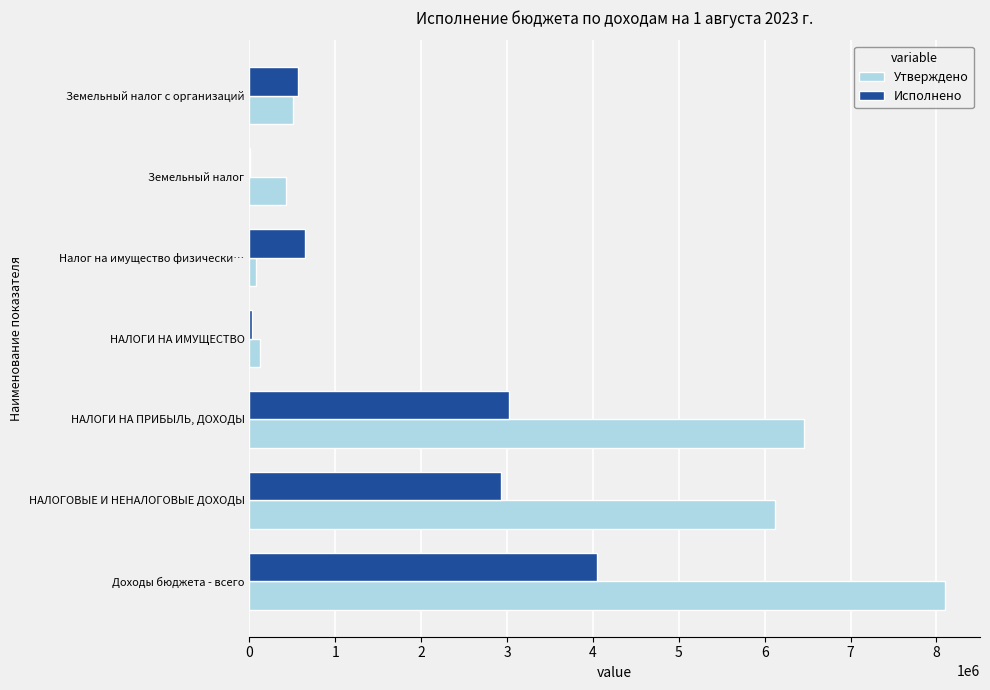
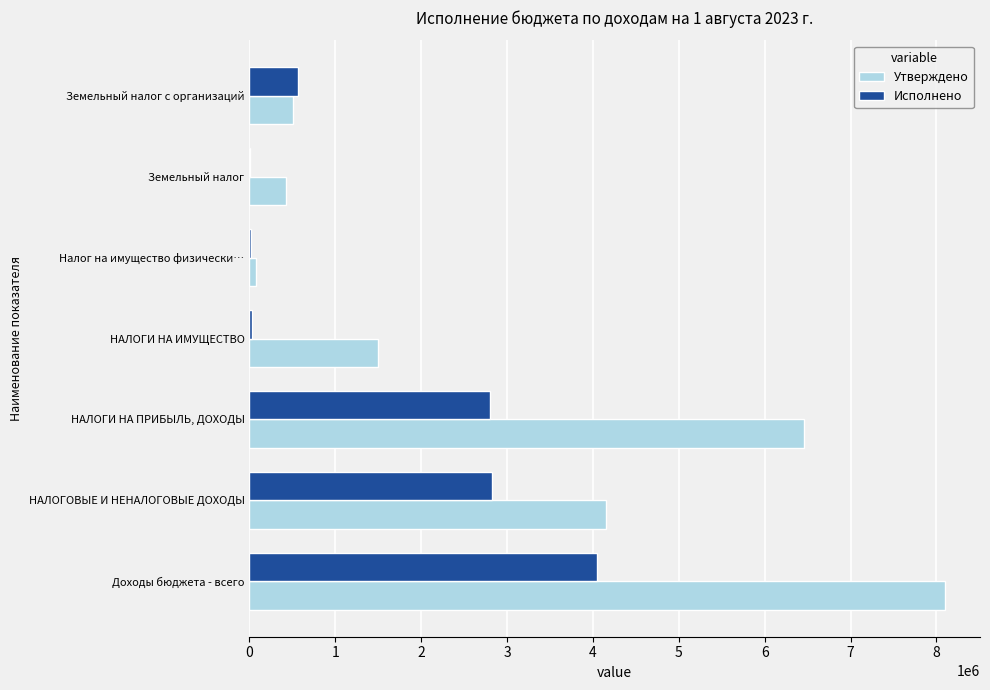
  {
    "Утверждено": {
      "Земельный налог с организаций": 500000,
      "Земельный налог": 400000,
      "Налог на имущество физически…": 100000,
-     "НАЛОГИ НА ИМУЩЕСТВО": 100000,
+     "НАЛОГИ НА ИМУЩЕСТВО": 1500000,
      "НАЛОГИ НА ПРИБЫЛЬ, ДОХОДЫ": 6500000,
-     "НАЛОГОВЫЕ И НЕНАЛОГОВЫЕ ДОХОДЫ": 6100000,
+     "НАЛОГОВЫЕ И НЕНАЛОГОВЫЕ ДОХОДЫ": 4200000,
      "Доходы бюджета - всего": 8100000
    },
    "Исполнено": {
      "Земельный налог с организаций": 600000,
-     "Налог на имущество физически…": 600000,
-     "НАЛОГИ НА ПРИБЫЛЬ, ДОХОДЫ": 3000000,
-     "НАЛОГОВЫЕ И НЕНАЛОГОВЫЕ ДОХОДЫ": 2900000,
+     "Налог на имущество физически…": 0,
+     "НАЛОГИ НА ПРИБЫЛЬ, ДОХОДЫ": 2800000,
+     "НАЛОГОВЫЕ И НЕНАЛОГОВЫЕ ДОХОДЫ": 2800000,
      "Доходы бюджета - всего": 4000000
    }
  }
